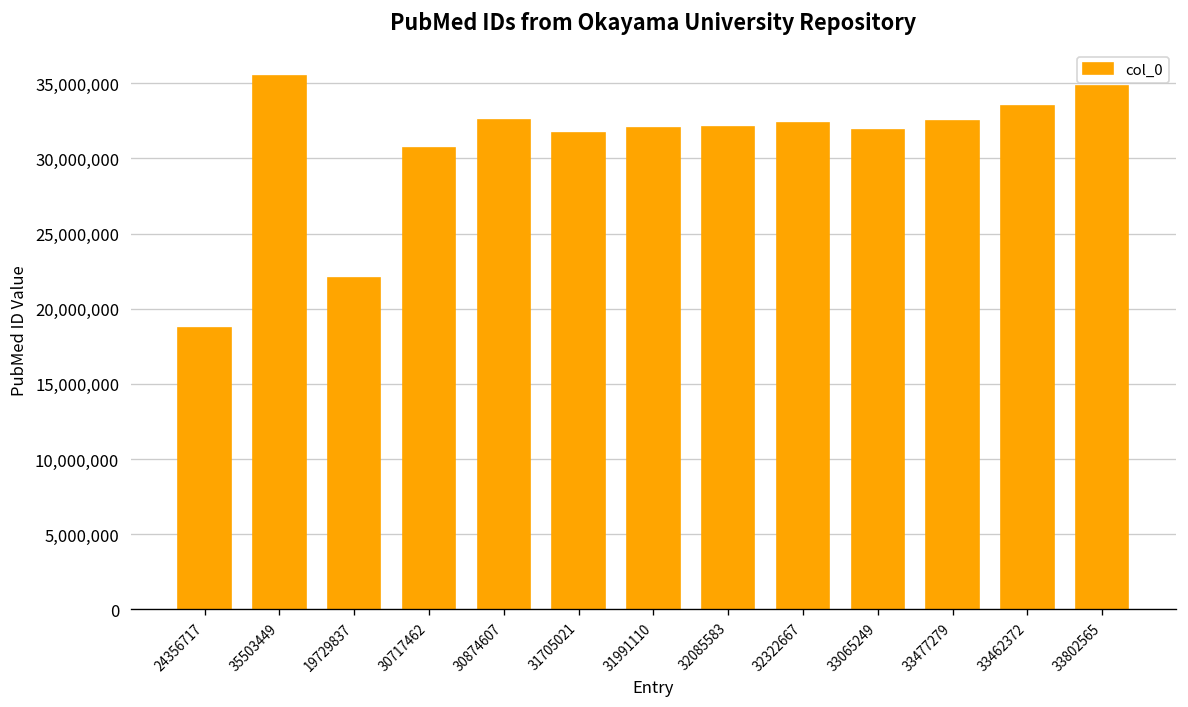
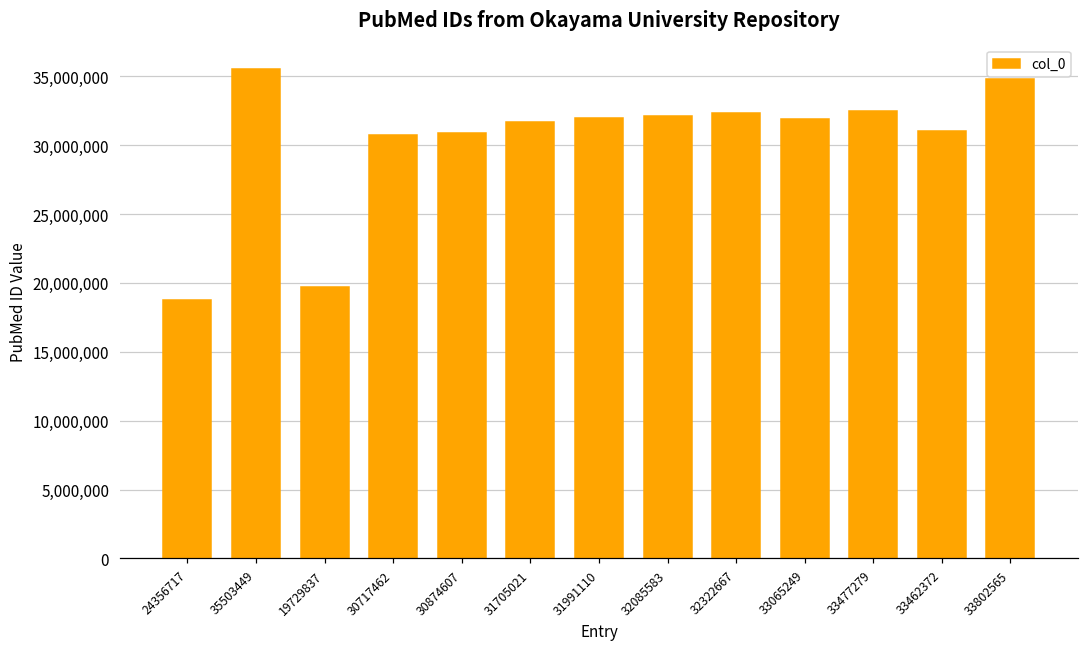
  {
    "24356717": "18,700,000",
    "35503449": "35,500,000",
-   "19729837": "22,100,000",
+   "19729837": "19,700,000",
    "30717462": "30,700,000",
-   "30874607": "32,600,000",
+   "30874607": "30,900,000",
    "31705021": "31,700,000",
    "31991110": "32,000,000",
    "32085583": "32,100,000",
    "32322667": "32,300,000",
    "33065249": "31,900,000",
    "33477279": "32,500,000",
-   "33462372": "33,500,000",
+   "33462372": "31,000,000",
    "33802565": "34,800,000"
  }
